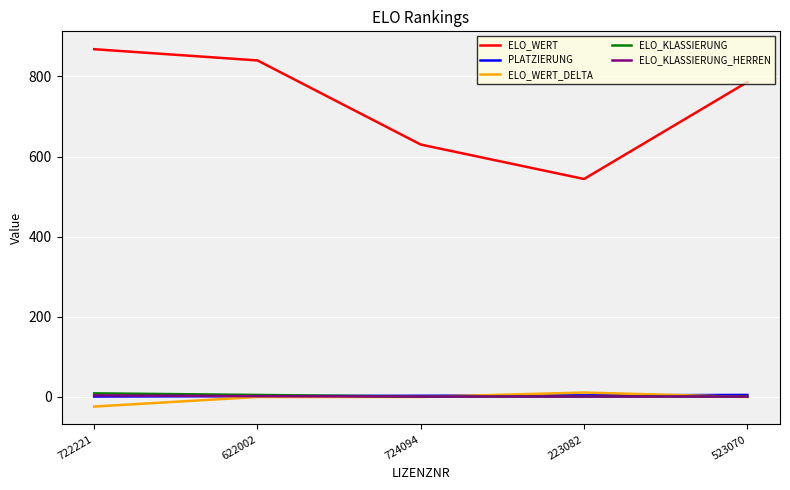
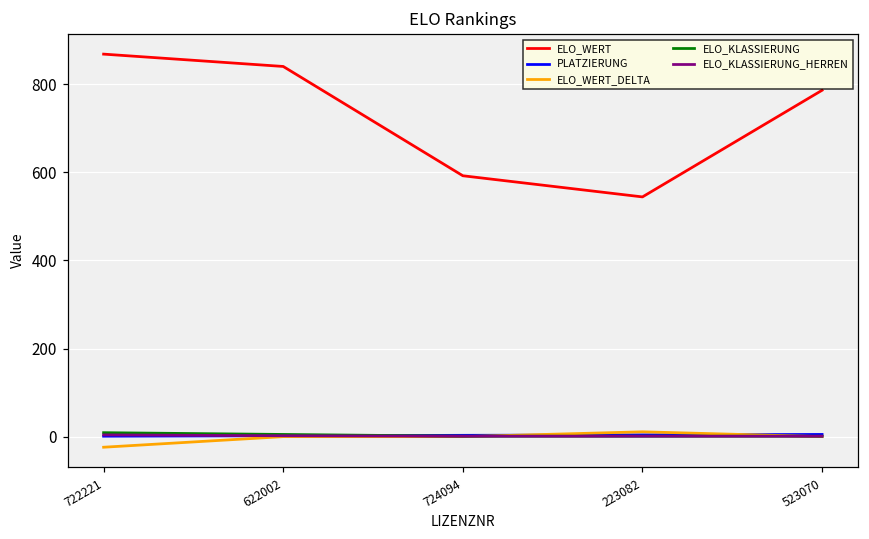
  {
    "ELO_WERT": {
      "722221": 870,
      "622002": 840,
-     "724094": 630,
+     "724094": 590,
      "223082": 540
    },
    "ELO_WERT_DELTA": {
      "722221": -20,
      "223082": 10
    }
  }
